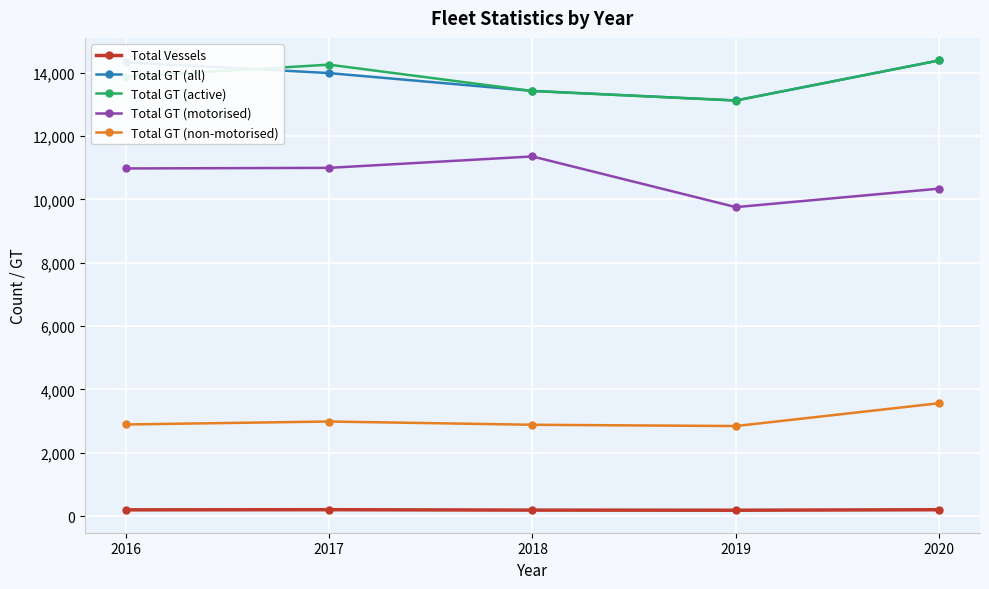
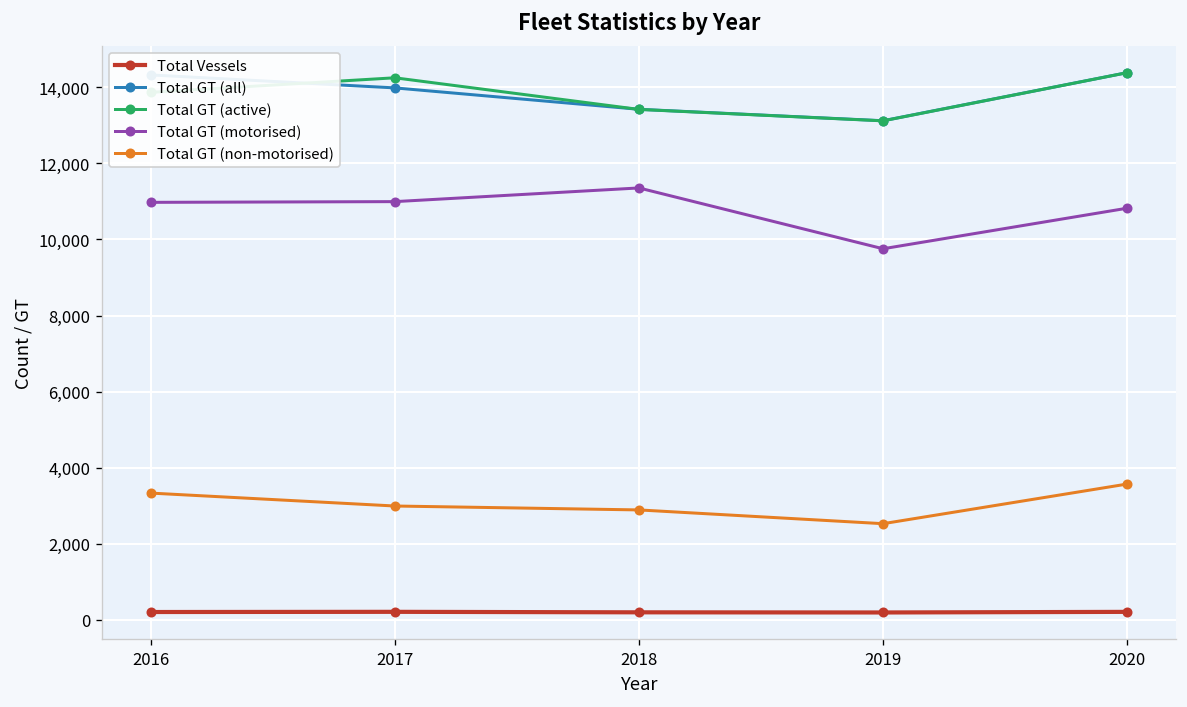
  {
    "Total Vessels": {
      "2016": "200",
      "2017": "200",
      "2018": "200",
      "2019": "200",
      "2020": "200"
    },
    "Total GT (all)": {
      "2017": "14,000"
    },
    "Total GT (active)": {
      "2017": "14,300"
    },
    "Total GT (motorised)": {
      "2016": "11,000",
      "2017": "11,000",
      "2018": "11,400",
      "2019": "9,800",
-     "2020": "10,300"
+     "2020": "10,800"
    },
    "Total GT (non-motorised)": {
-     "2016": "2,900",
+     "2016": "3,300",
      "2017": "3,000",
      "2018": "2,900",
-     "2019": "2,800",
+     "2019": "2,500",
      "2020": "3,600"
    }
  }
